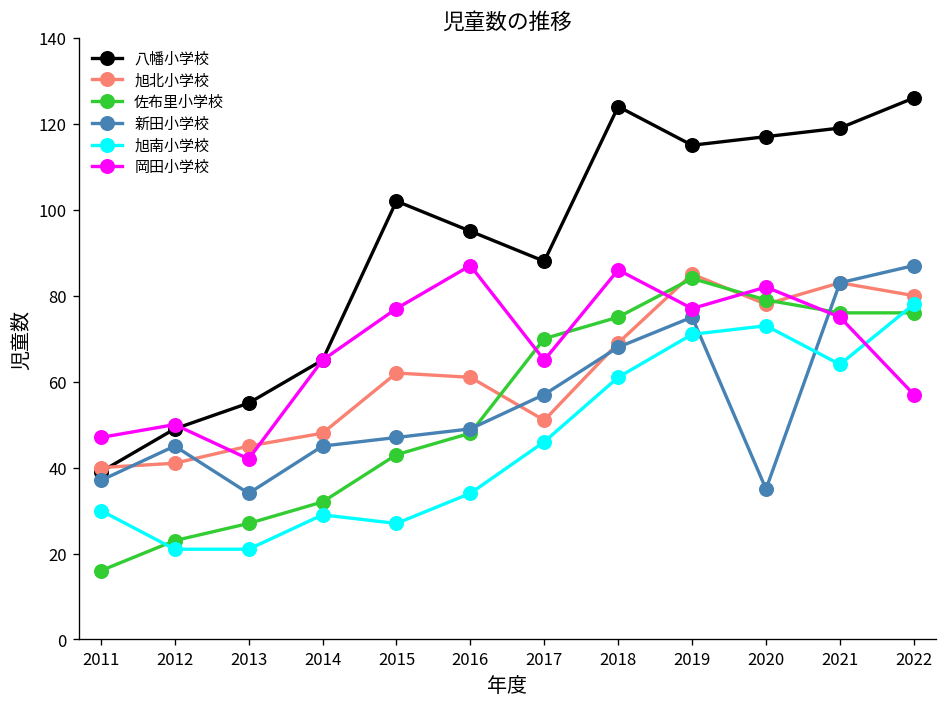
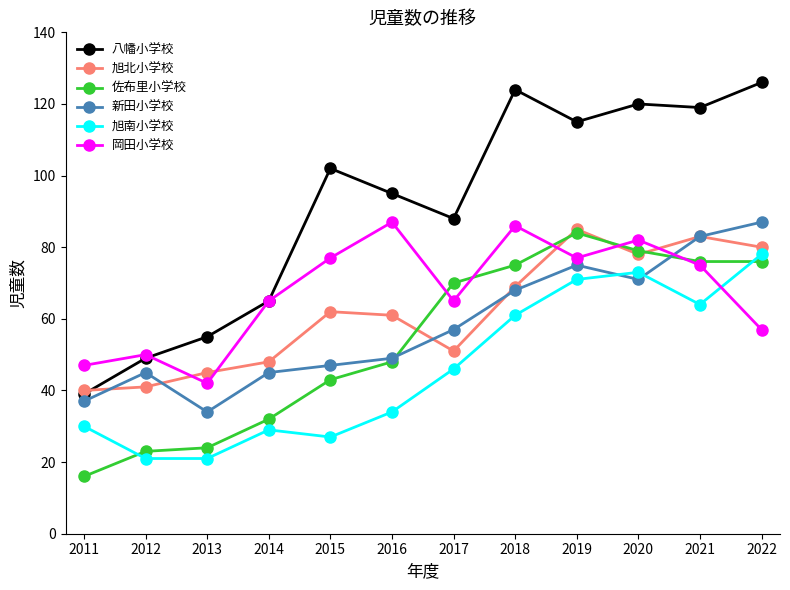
  {
    "八幡小学校": {
      "2011": 39,
      "2012": 49,
      "2013": 55,
      "2015": 102,
      "2016": 95,
      "2017": 88,
      "2018": 124,
      "2019": 115,
-     "2020": 117,
+     "2020": 120,
      "2021": 119,
      "2022": 126
    },
    "旭北小学校": {
      "2011": 40,
      "2012": 41,
      "2013": 45,
      "2014": 48,
      "2015": 62,
      "2016": 61,
      "2017": 51,
      "2018": 69,
      "2019": 85,
      "2020": 78,
      "2022": 80
    },
    "佐布里小学校": {
      "2011": 16,
      "2012": 23,
-     "2013": 27,
+     "2013": 24,
      "2014": 32,
      "2015": 43,
      "2016": 48,
      "2017": 70,
      "2018": 75,
      "2019": 84,
      "2020": 79,
      "2021": 76,
      "2022": 76
    },
    "新田小学校": {
      "2011": 37,
      "2012": 45,
      "2013": 34,
      "2014": 45,
      "2015": 47,
      "2016": 49,
      "2017": 57,
      "2018": 68,
      "2019": 75,
-     "2020": 35,
+     "2020": 71,
      "2022": 87
    },
    "旭南小学校": {
      "2011": 30,
      "2012": 21,
      "2013": 21,
      "2014": 29,
      "2015": 27,
      "2016": 34,
      "2017": 46,
      "2018": 61,
      "2019": 71,
      "2020": 73,
      "2021": 64,
      "2022": 78
    },
    "岡田小学校": {
      "2011": 47,
      "2012": 50,
      "2013": 42,
      "2015": 77,
      "2016": 87,
      "2017": 65,
      "2018": 86,
      "2019": 77,
      "2020": 82,
      "2021": 75,
      "2022": 57
    }
  }
